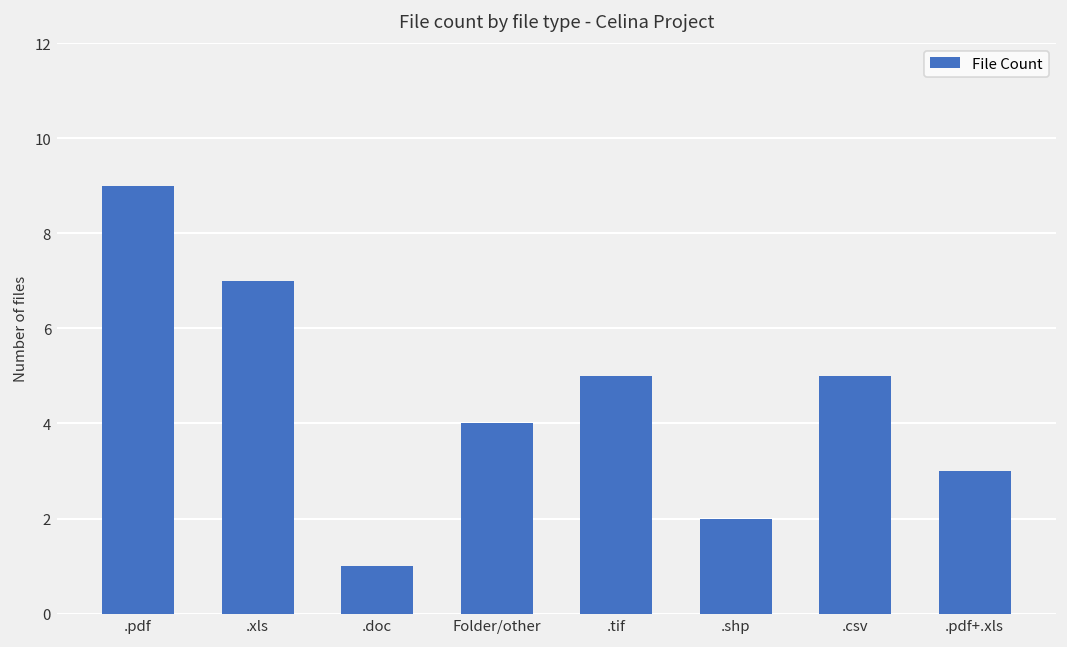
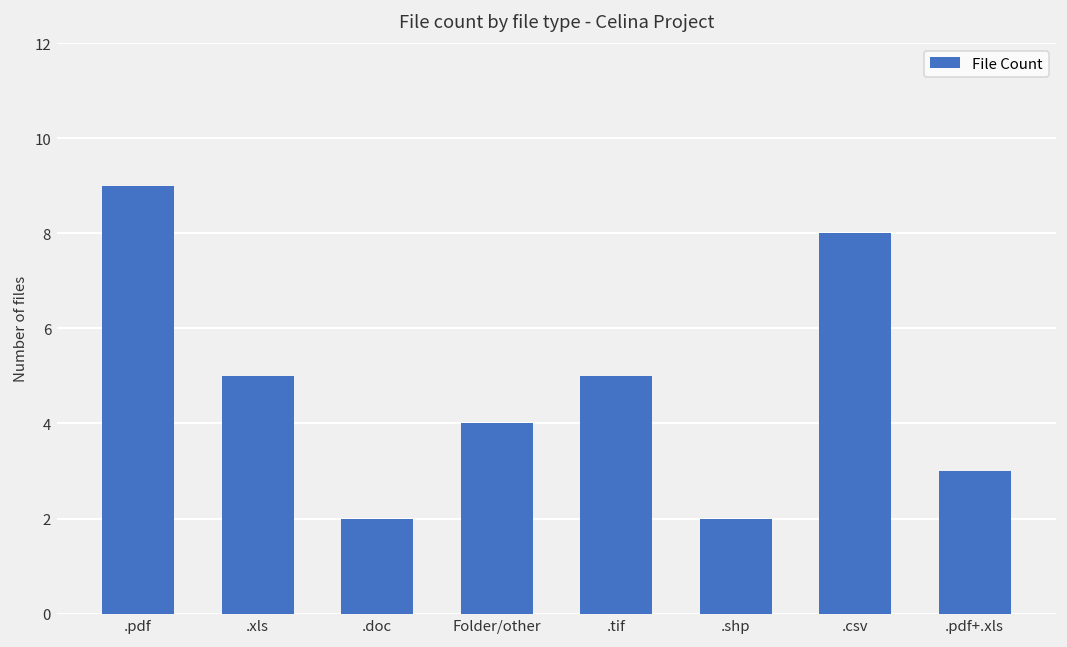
  {
    ".pdf": 9,
-   ".xls": 7,
-   ".doc": 1,
+   ".xls": 5,
+   ".doc": 2,
    "Folder/other": 4,
    ".tif": 5,
    ".shp": 2,
-   ".csv": 5,
+   ".csv": 8,
    ".pdf+.xls": 3
  }
